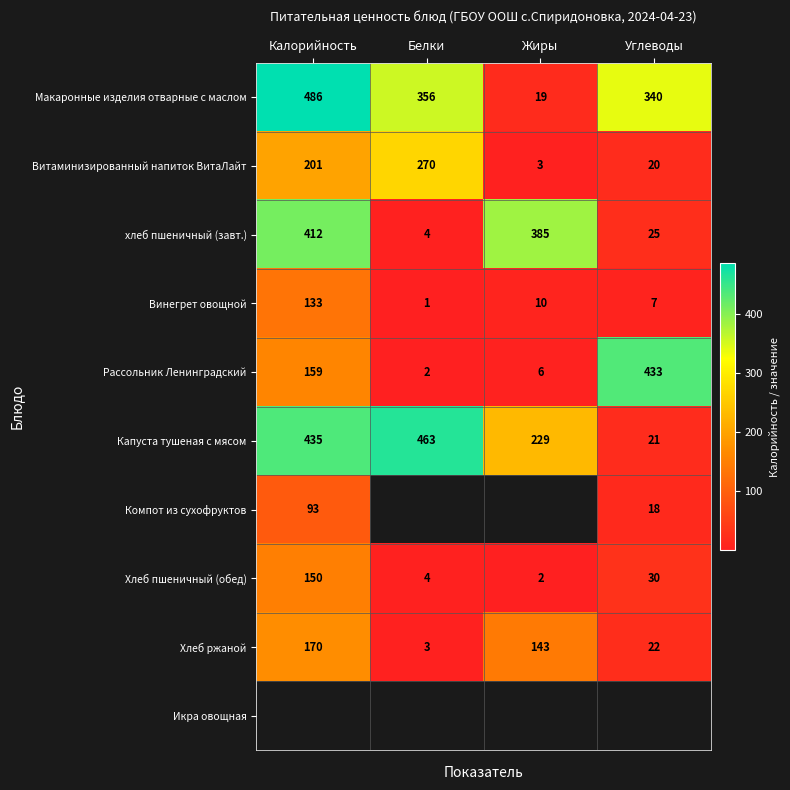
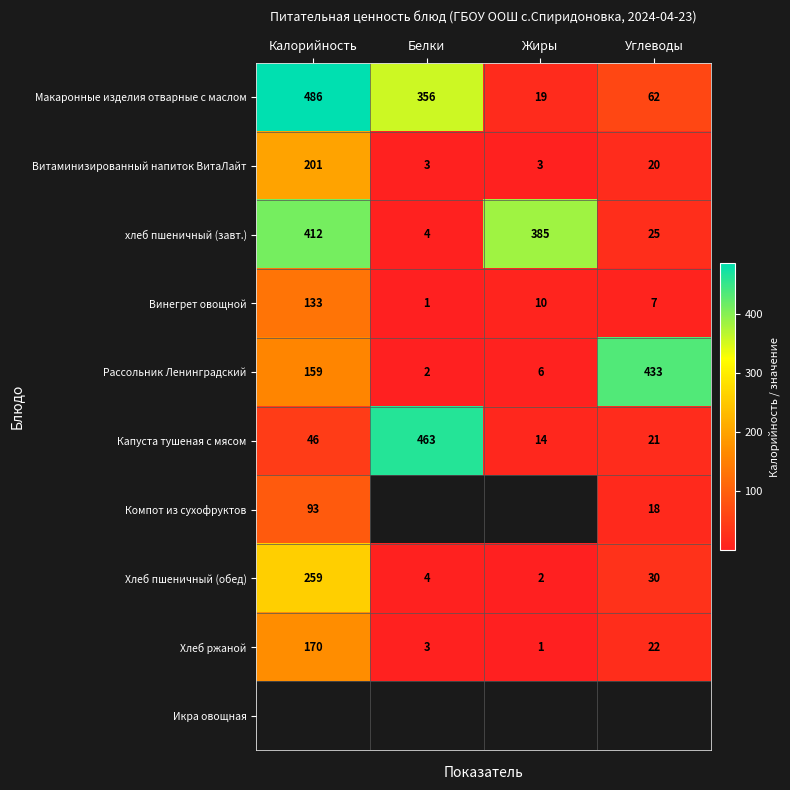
  {
    "Макаронные изделия отварные с маслом": {
      "Калорийность": 486,
      "Белки": 356,
      "Жиры": 19,
-     "Углеводы": 340
+     "Углеводы": 62
    },
    "Витаминизированный напиток ВитаЛайт": {
      "Калорийность": 201,
-     "Белки": 270,
+     "Белки": 3,
      "Жиры": 3,
      "Углеводы": 20
    },
    "хлеб пшеничный (завт.)": {
      "Калорийность": 412,
      "Белки": 4,
      "Жиры": 385,
      "Углеводы": 25
    },
    "Винегрет овощной": {
      "Калорийность": 133,
      "Белки": 1,
      "Жиры": 10,
      "Углеводы": 7
    },
    "Рассольник Ленинградский": {
      "Калорийность": 159,
      "Белки": 2,
      "Жиры": 6,
      "Углеводы": 433
    },
    "Капуста тушеная с мясом": {
-     "Калорийность": 435,
+     "Калорийность": 46,
      "Белки": 463,
-     "Жиры": 229,
+     "Жиры": 14,
      "Углеводы": 21
    },
    "Компот из сухофруктов": {
      "Калорийность": 93,
      "Углеводы": 18
    },
    "Хлеб пшеничный (обед)": {
-     "Калорийность": 150,
+     "Калорийность": 259,
      "Белки": 4,
      "Жиры": 2,
      "Углеводы": 30
    },
    "Хлеб ржаной": {
      "Калорийность": 170,
      "Белки": 3,
-     "Жиры": 143,
+     "Жиры": 1,
      "Углеводы": 22
    }
  }
